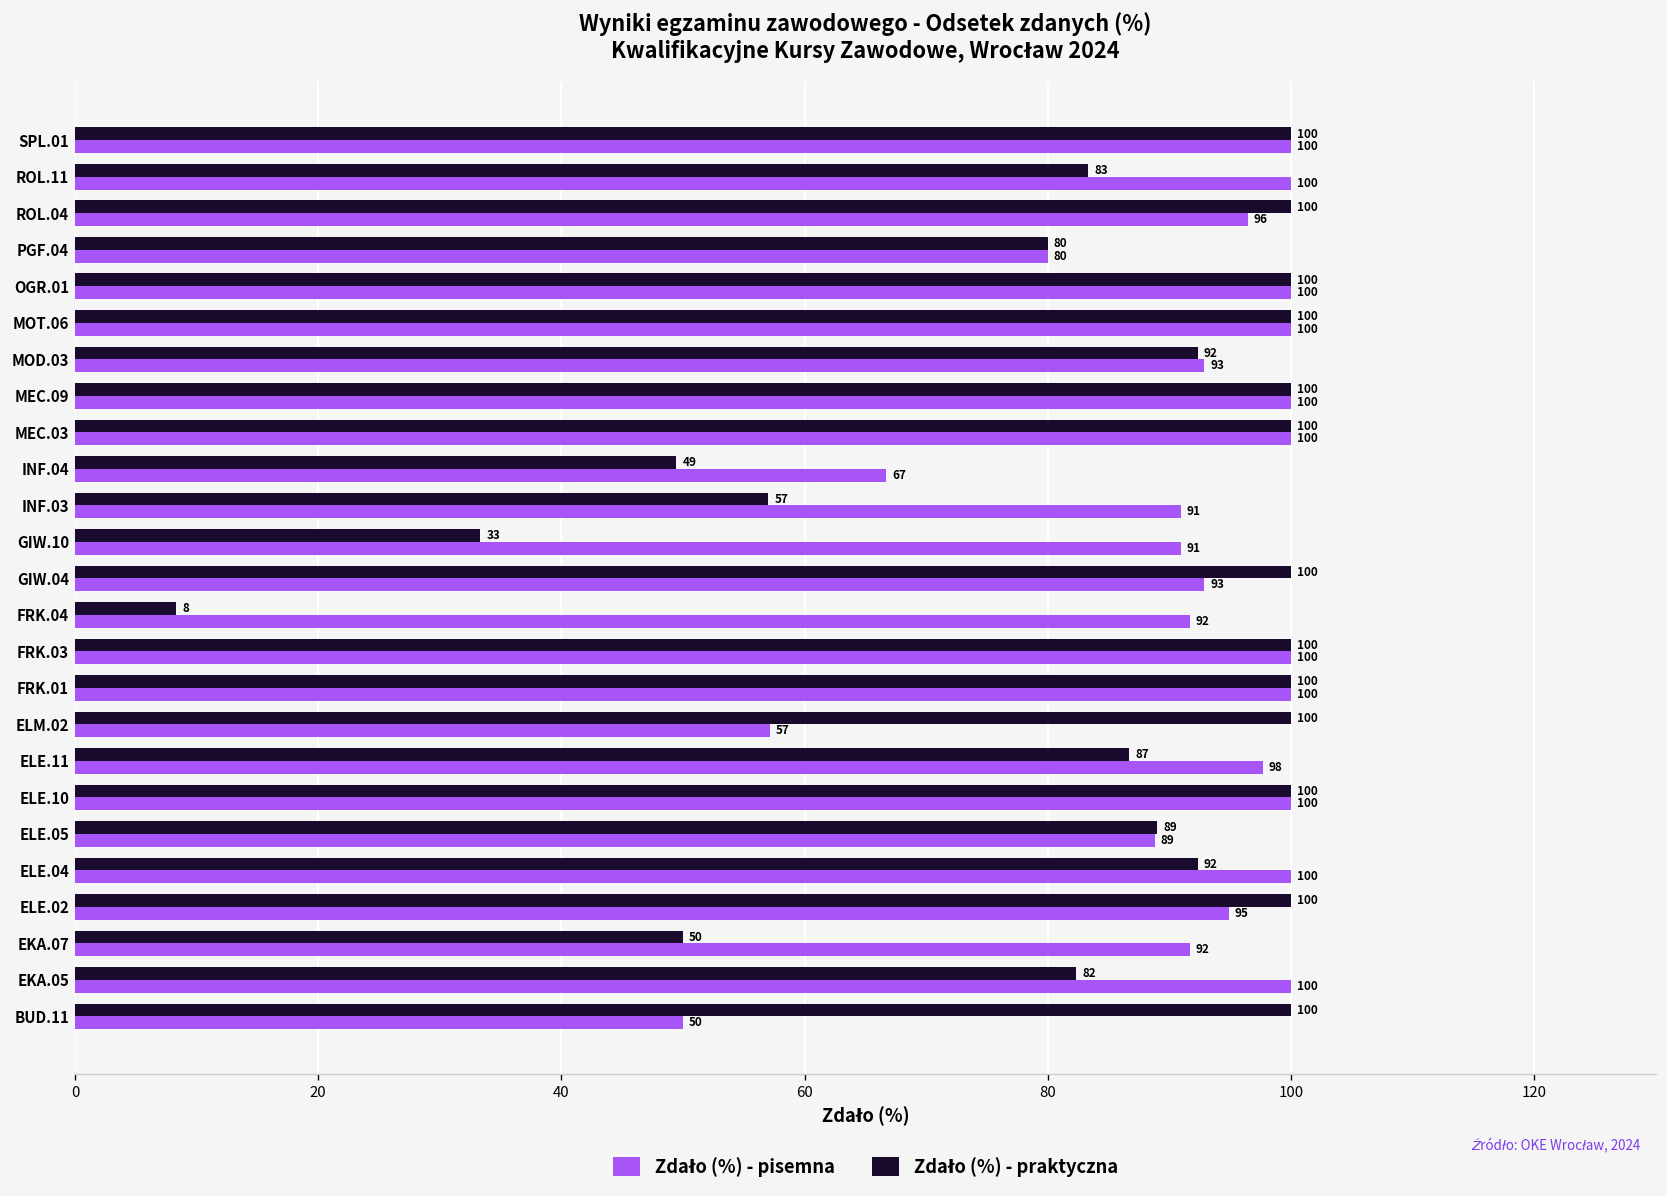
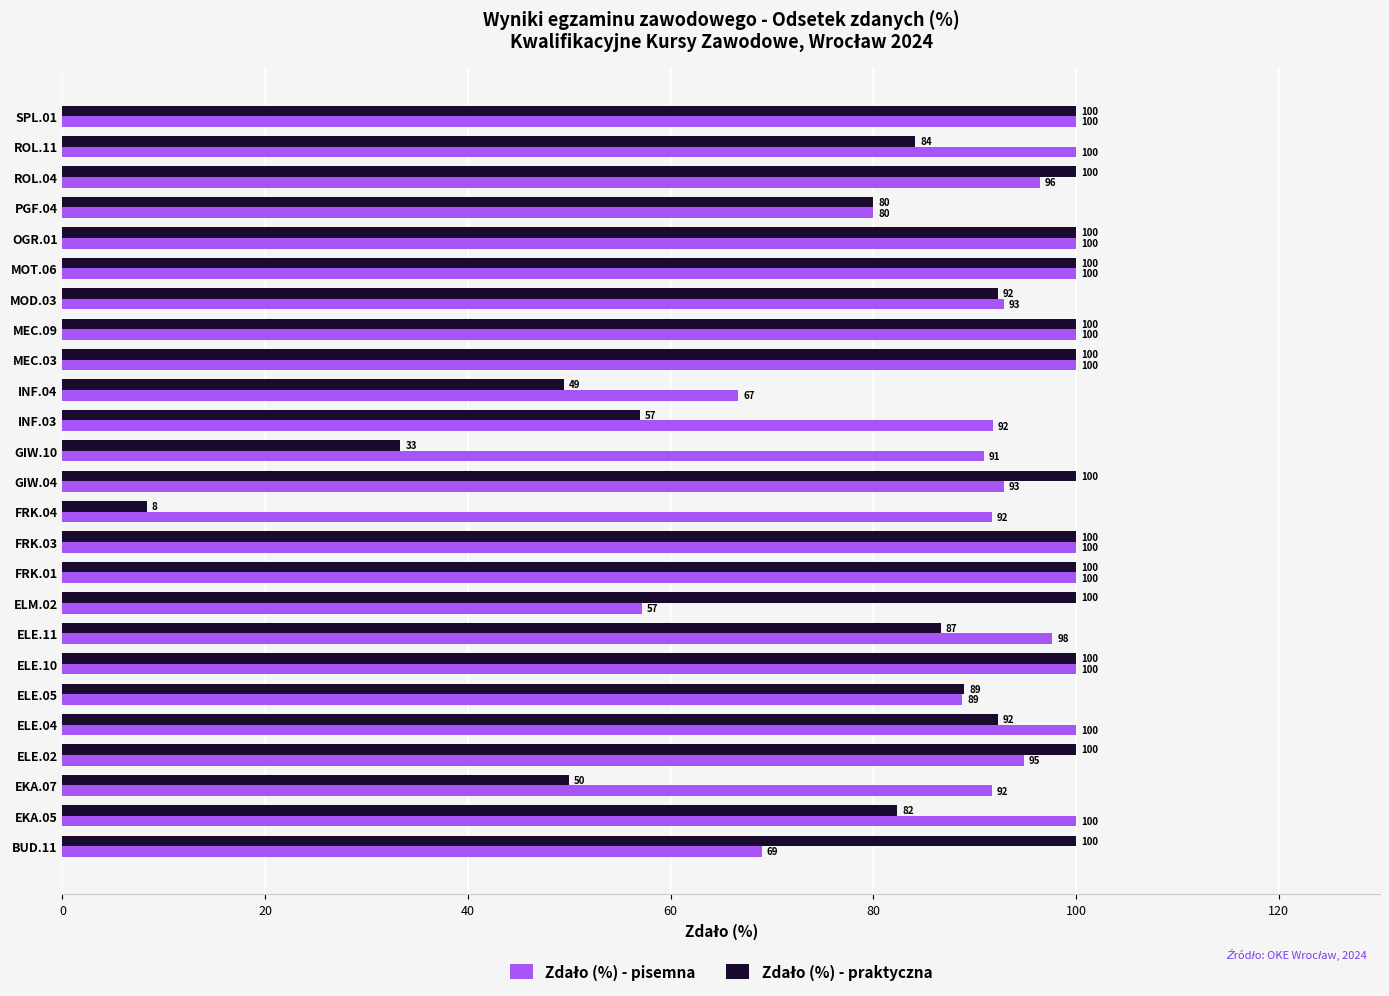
  {
    "Zdało (%) - pisemna": {
      "SPL.01": 100,
      "ROL.11": 100,
      "ROL.04": 96,
      "PGF.04": 80,
      "OGR.01": 100,
      "MOT.06": 100,
      "MOD.03": 93,
      "MEC.09": 100,
      "MEC.03": 100,
      "INF.04": 67,
-     "INF.03": 91,
+     "INF.03": 92,
      "GIW.10": 91,
      "GIW.04": 93,
      "FRK.04": 92,
      "FRK.03": 100,
      "FRK.01": 100,
      "ELM.02": 57,
      "ELE.11": 98,
      "ELE.10": 100,
      "ELE.05": 89,
      "ELE.04": 100,
      "ELE.02": 95,
      "EKA.07": 92,
      "EKA.05": 100,
-     "BUD.11": 50
+     "BUD.11": 69
    },
    "Zdało (%) - praktyczna": {
      "SPL.01": 100,
-     "ROL.11": 83,
+     "ROL.11": 84,
      "ROL.04": 100,
      "PGF.04": 80,
      "OGR.01": 100,
      "MOT.06": 100,
      "MOD.03": 92,
      "MEC.09": 100,
      "MEC.03": 100,
      "INF.04": 49,
      "INF.03": 57,
      "GIW.10": 33,
      "GIW.04": 100,
      "FRK.04": 8,
      "FRK.03": 100,
      "FRK.01": 100,
      "ELM.02": 100,
      "ELE.11": 87,
      "ELE.10": 100,
      "ELE.05": 89,
      "ELE.04": 92,
      "ELE.02": 100,
      "EKA.07": 50,
      "EKA.05": 82,
      "BUD.11": 100
    }
  }
